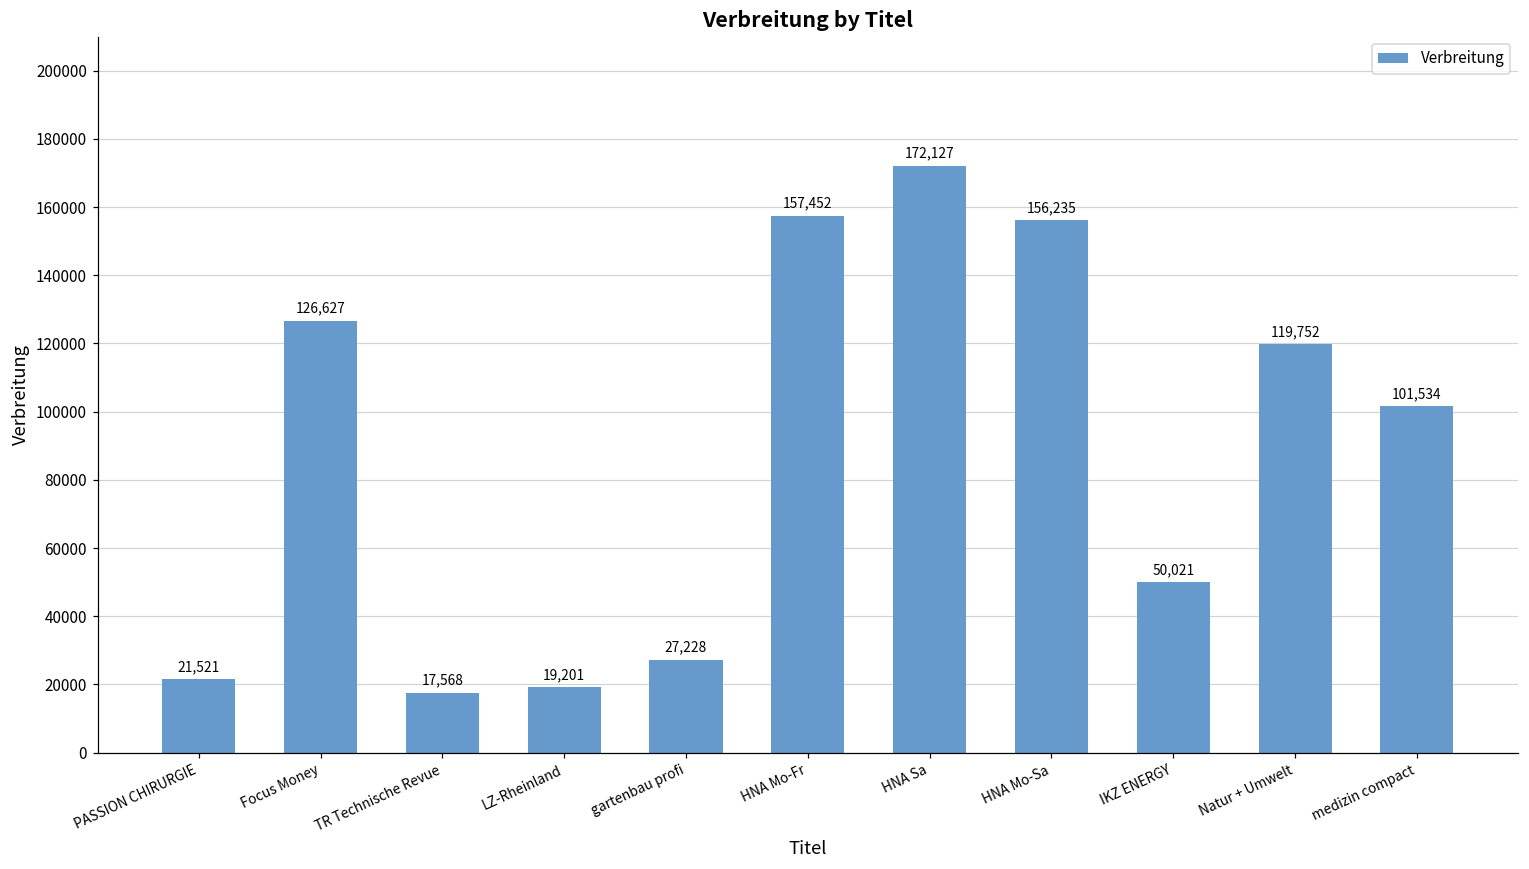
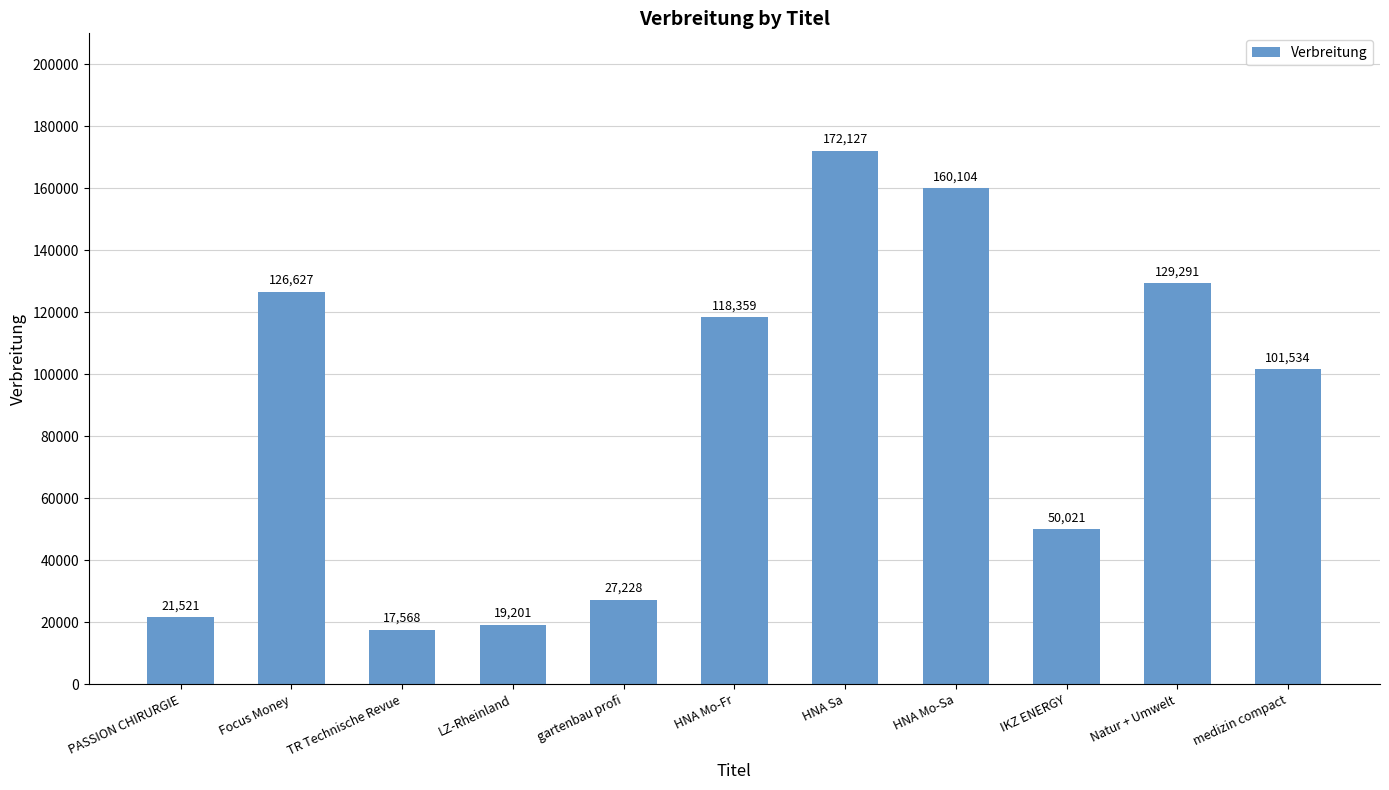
  {
    "PASSION CHIRURGIE": "21,521",
    "Focus Money": "126,627",
    "TR Technische Revue": "17,568",
    "LZ-Rheinland": "19,201",
    "gartenbau profi": "27,228",
-   "HNA Mo-Fr": "157,452",
+   "HNA Mo-Fr": "118,359",
    "HNA Sa": "172,127",
-   "HNA Mo-Sa": "156,235",
+   "HNA Mo-Sa": "160,104",
    "IKZ ENERGY": "50,021",
-   "Natur + Umwelt": "119,752",
+   "Natur + Umwelt": "129,291",
    "medizin compact": "101,534"
  }
